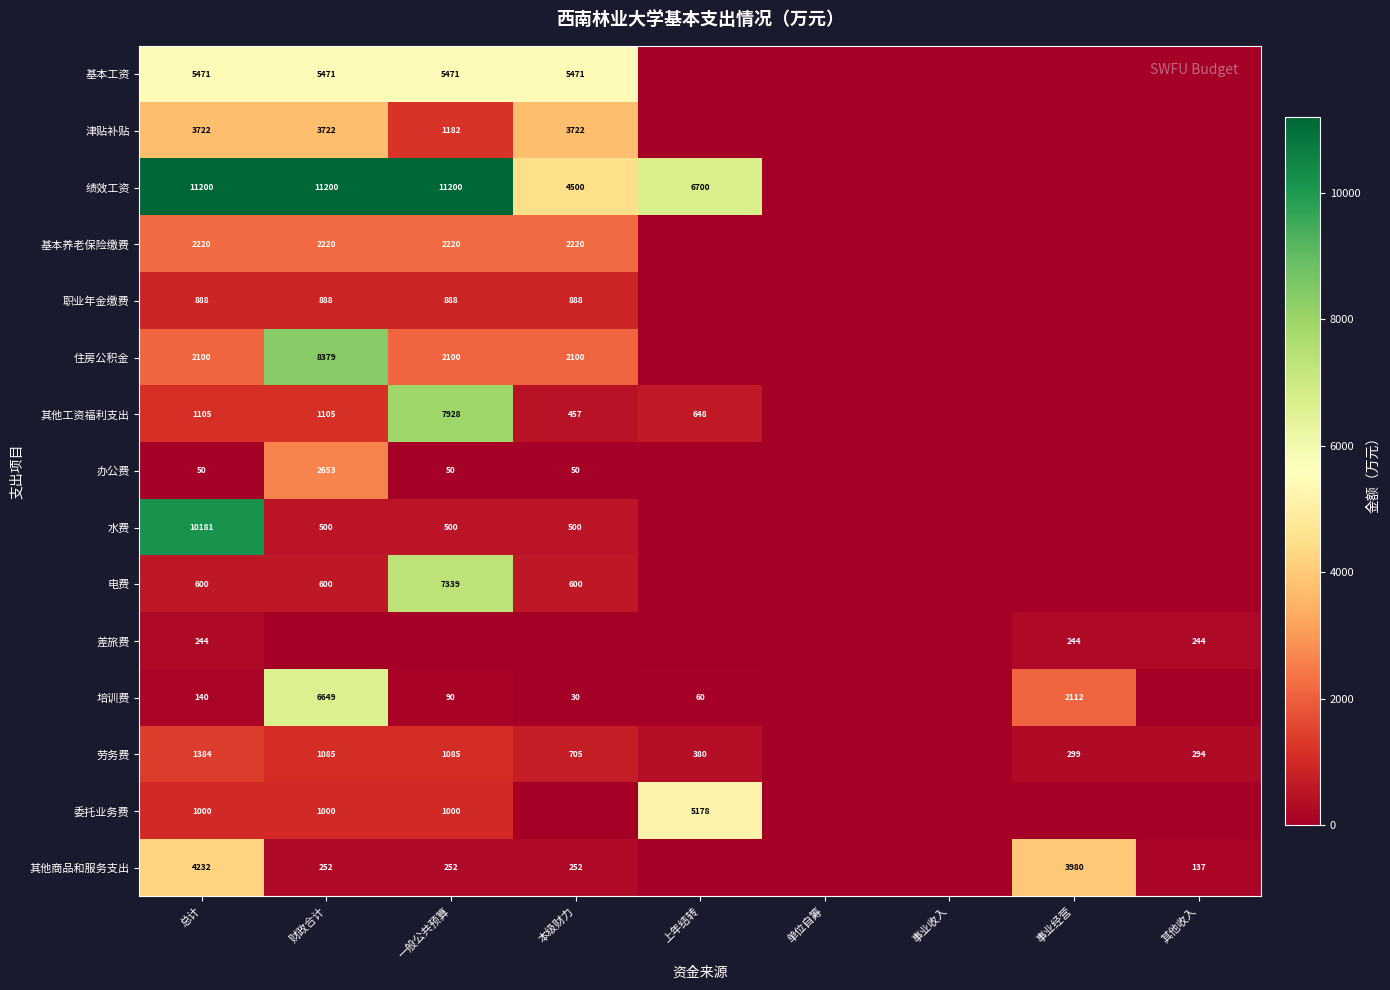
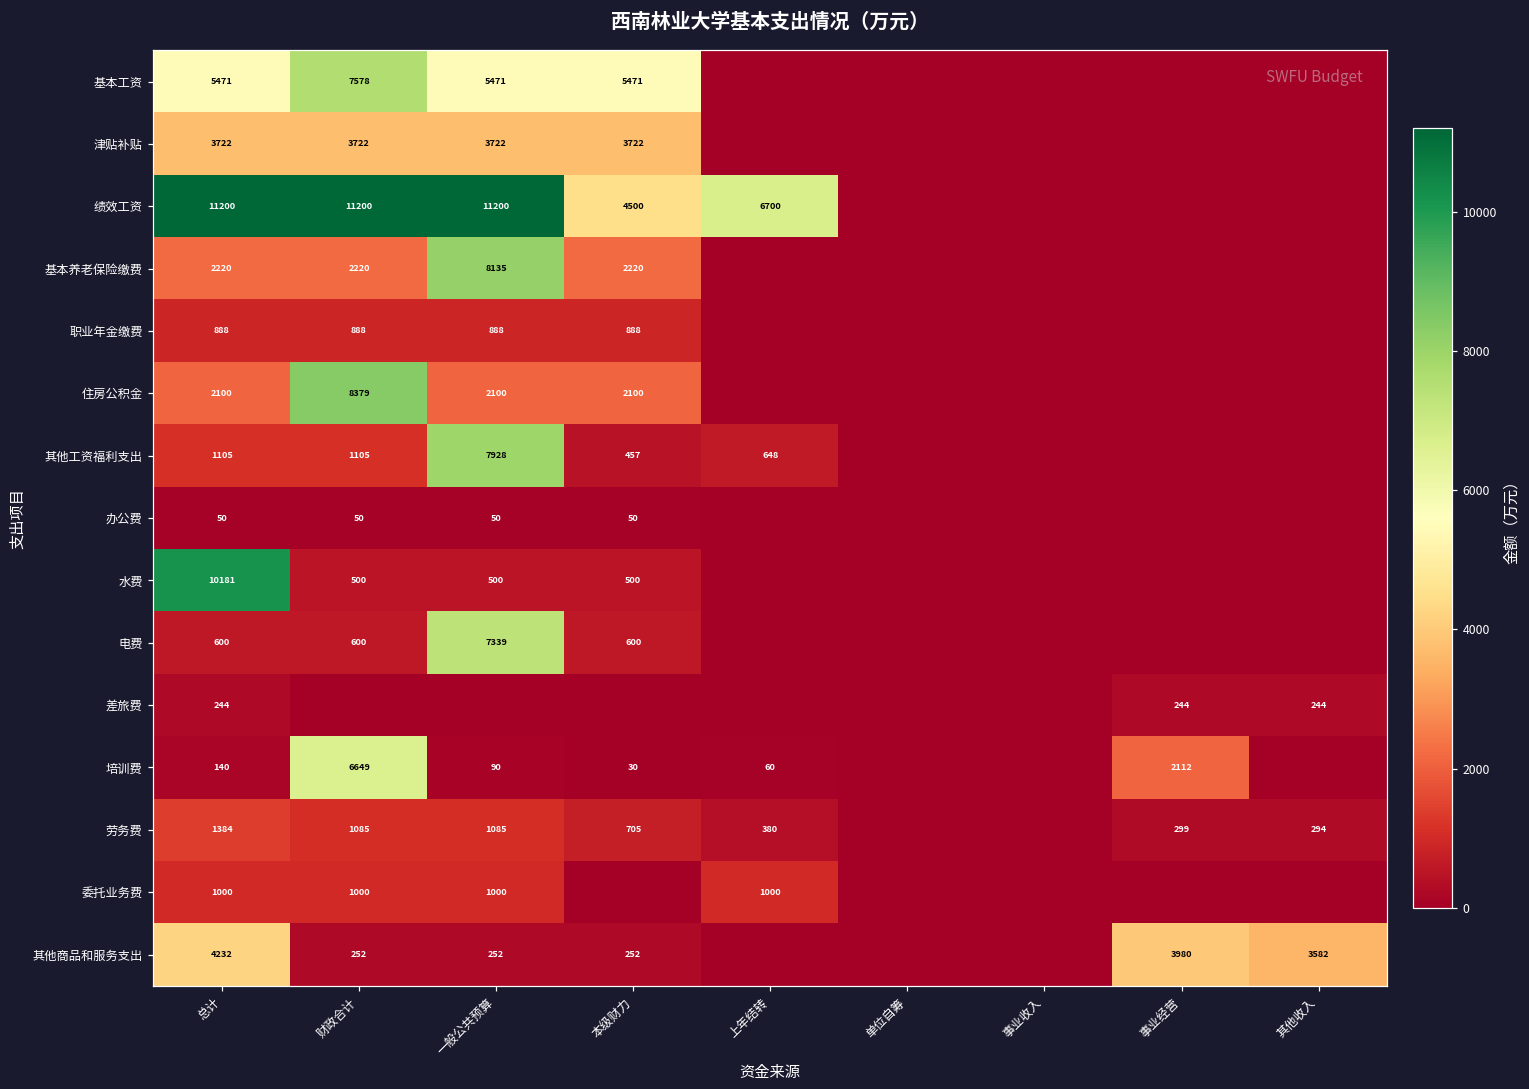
  {
    "基本工资": {
      "总计": 5471,
-     "财政合计": 5471,
+     "财政合计": 7578,
      "一般公共预算": 5471,
      "本级财力": 5471
    },
    "津贴补贴": {
      "总计": 3722,
      "财政合计": 3722,
-     "一般公共预算": 1182,
+     "一般公共预算": 3722,
      "本级财力": 3722
    },
    "绩效工资": {
      "总计": 11200,
      "财政合计": 11200,
      "一般公共预算": 11200,
      "本级财力": 4500,
      "上年结转": 6700
    },
    "基本养老保险缴费": {
      "总计": 2220,
      "财政合计": 2220,
-     "一般公共预算": 2220,
+     "一般公共预算": 8135,
      "本级财力": 2220
    },
    "职业年金缴费": {
      "总计": 888,
      "财政合计": 888,
      "一般公共预算": 888,
      "本级财力": 888
    },
    "住房公积金": {
      "总计": 2100,
      "财政合计": 8379,
      "一般公共预算": 2100,
      "本级财力": 2100
    },
    "其他工资福利支出": {
      "总计": 1105,
      "财政合计": 1105,
      "一般公共预算": 7928,
      "本级财力": 457,
      "上年结转": 648
    },
    "办公费": {
      "总计": 50,
-     "财政合计": 2653,
+     "财政合计": 50,
      "一般公共预算": 50,
      "本级财力": 50
    },
    "水费": {
      "总计": 10181,
      "财政合计": 500,
      "一般公共预算": 500,
      "本级财力": 500
    },
    "电费": {
      "总计": 600,
      "财政合计": 600,
      "一般公共预算": 7339,
      "本级财力": 600
    },
    "差旅费": {
      "总计": 244,
      "事业经营": 244,
      "其他收入": 244
    },
    "培训费": {
      "总计": 140,
      "财政合计": 6649,
      "一般公共预算": 90,
      "本级财力": 30,
      "上年结转": 60,
      "事业经营": 2112
    },
    "劳务费": {
      "总计": 1384,
      "财政合计": 1085,
      "一般公共预算": 1085,
      "本级财力": 705,
      "上年结转": 380,
      "事业经营": 299,
      "其他收入": 294
    },
    "委托业务费": {
      "总计": 1000,
      "财政合计": 1000,
      "一般公共预算": 1000,
-     "上年结转": 5178
+     "上年结转": 1000
    },
    "其他商品和服务支出": {
      "总计": 4232,
      "财政合计": 252,
      "一般公共预算": 252,
      "本级财力": 252,
      "事业经营": 3980,
-     "其他收入": 137
+     "其他收入": 3582
    }
  }
